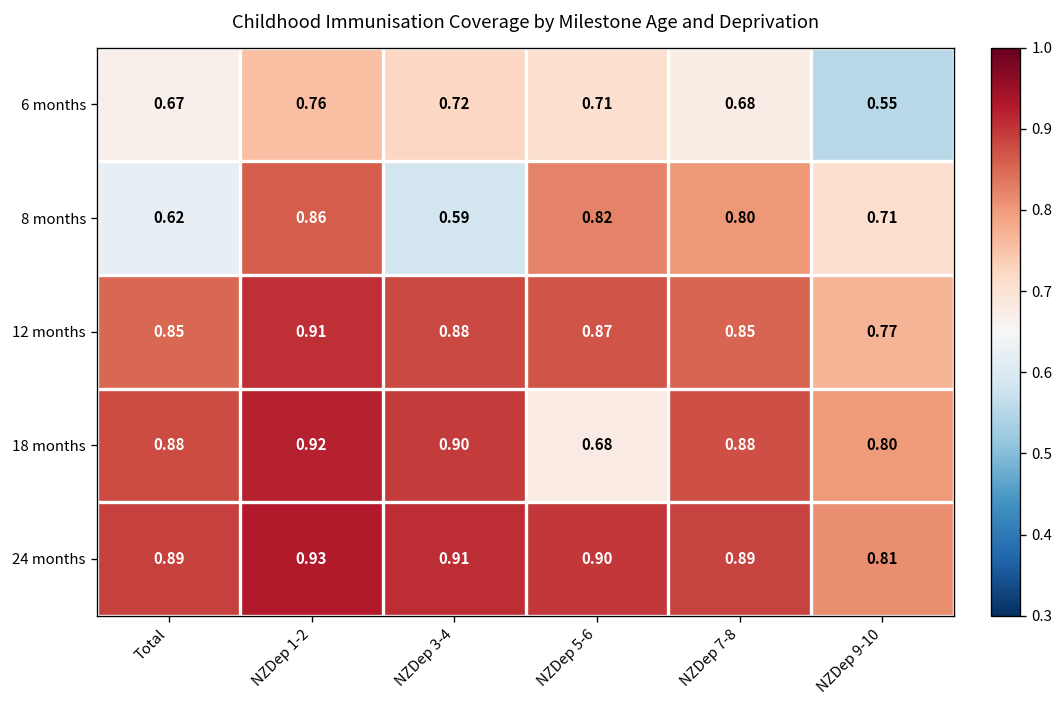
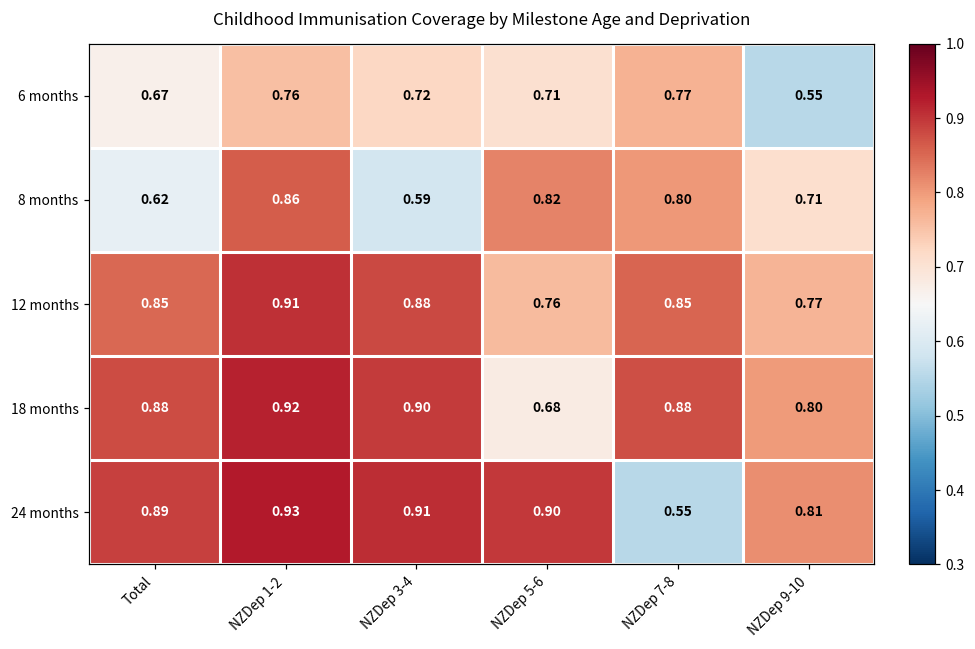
  {
    "6 months": {
      "Total": 0.67,
      "NZDep 1-2": 0.76,
      "NZDep 3-4": 0.72,
      "NZDep 5-6": 0.71,
-     "NZDep 7-8": 0.68,
+     "NZDep 7-8": 0.77,
      "NZDep 9-10": 0.55
    },
    "8 months": {
      "Total": 0.62,
      "NZDep 1-2": 0.86,
      "NZDep 3-4": 0.59,
      "NZDep 5-6": 0.82,
      "NZDep 7-8": 0.80,
      "NZDep 9-10": 0.71
    },
    "12 months": {
      "Total": 0.85,
      "NZDep 1-2": 0.91,
      "NZDep 3-4": 0.88,
-     "NZDep 5-6": 0.87,
+     "NZDep 5-6": 0.76,
      "NZDep 7-8": 0.85,
      "NZDep 9-10": 0.77
    },
    "18 months": {
      "Total": 0.88,
      "NZDep 1-2": 0.92,
      "NZDep 3-4": 0.90,
      "NZDep 5-6": 0.68,
      "NZDep 7-8": 0.88,
      "NZDep 9-10": 0.80
    },
    "24 months": {
      "Total": 0.89,
      "NZDep 1-2": 0.93,
      "NZDep 3-4": 0.91,
      "NZDep 5-6": 0.90,
-     "NZDep 7-8": 0.89,
+     "NZDep 7-8": 0.55,
      "NZDep 9-10": 0.81
    }
  }
